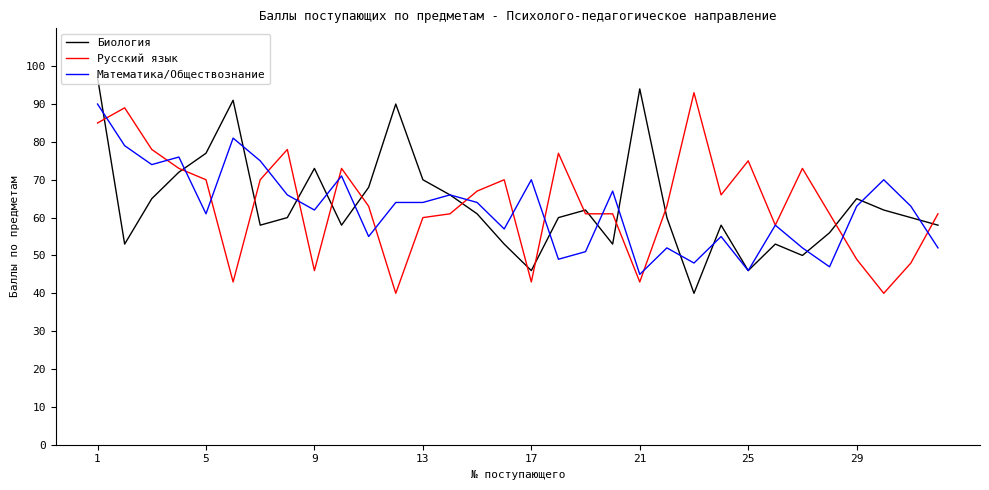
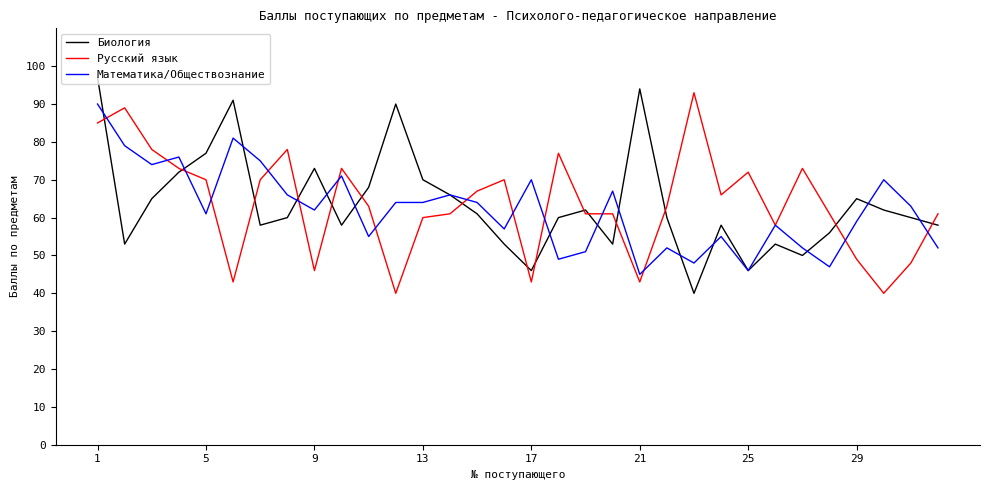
  {
    "Биология": {
      "5": 77,
      "9": 73,
      "13": 70,
      "17": 46,
      "21": 94,
      "29": 65
    },
    "Русский язык": {
      "1": 85,
      "5": 70,
      "9": 46,
      "13": 60,
      "17": 43,
      "21": 43,
-     "25": 75,
+     "25": 72,
      "29": 49
    },
    "Математика/Обществознание": {
      "1": 90,
      "5": 61,
      "9": 62,
      "13": 64,
      "17": 70,
      "21": 45,
-     "29": 63
+     "29": 59
    }
  }
